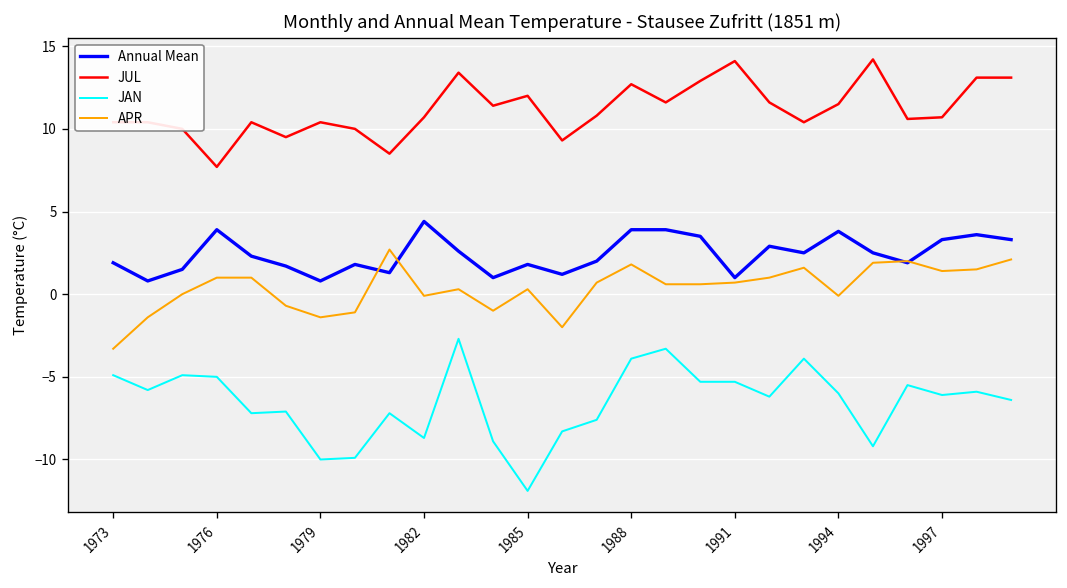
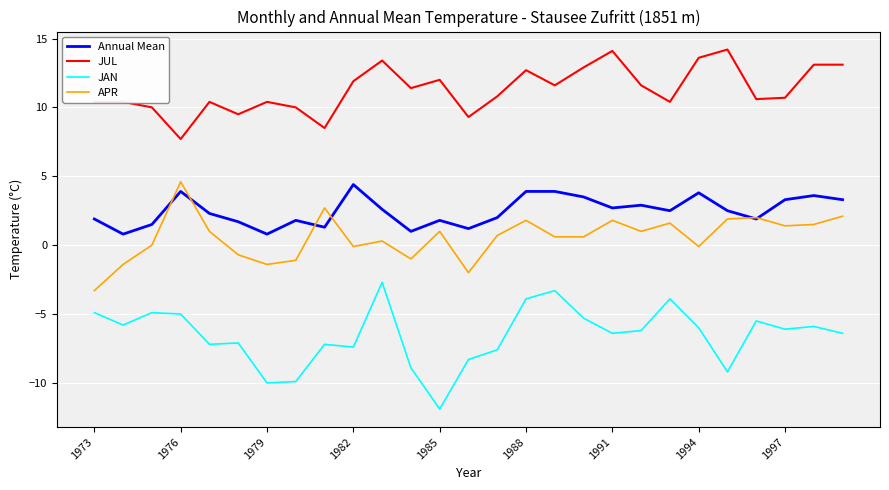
  {
    "Annual Mean": {
      "1973": 1.9,
      "1976": 3.9,
      "1979": 0.8,
      "1982": 4.4,
      "1985": 1.8,
      "1988": 3.9,
-     "1991": 1.0,
+     "1991": 2.7,
      "1994": 3.8,
      "1997": 3.3
    },
    "JUL": {
      "1976": 7.7,
      "1979": 10.4,
-     "1982": 10.7,
+     "1982": 11.9,
      "1985": 12.0,
      "1988": 12.7,
      "1991": 14.1,
-     "1994": 11.5,
+     "1994": 13.6,
      "1997": 10.7
    },
    "JAN": {
      "1973": -4.9,
      "1976": -5.0,
      "1979": -10.0,
-     "1982": -8.7,
+     "1982": -7.4,
      "1985": -11.9,
      "1988": -3.9,
-     "1991": -5.3,
+     "1991": -6.4,
      "1994": -6.0,
      "1997": -6.1
    },
    "APR": {
      "1973": -3.3,
-     "1976": 1.0,
+     "1976": 4.6,
      "1979": -1.4,
      "1982": -0.1,
-     "1985": 0.3,
+     "1985": 1.0,
      "1988": 1.8,
-     "1991": 0.7,
+     "1991": 1.8,
      "1994": -0.1,
      "1997": 1.4
    }
  }
